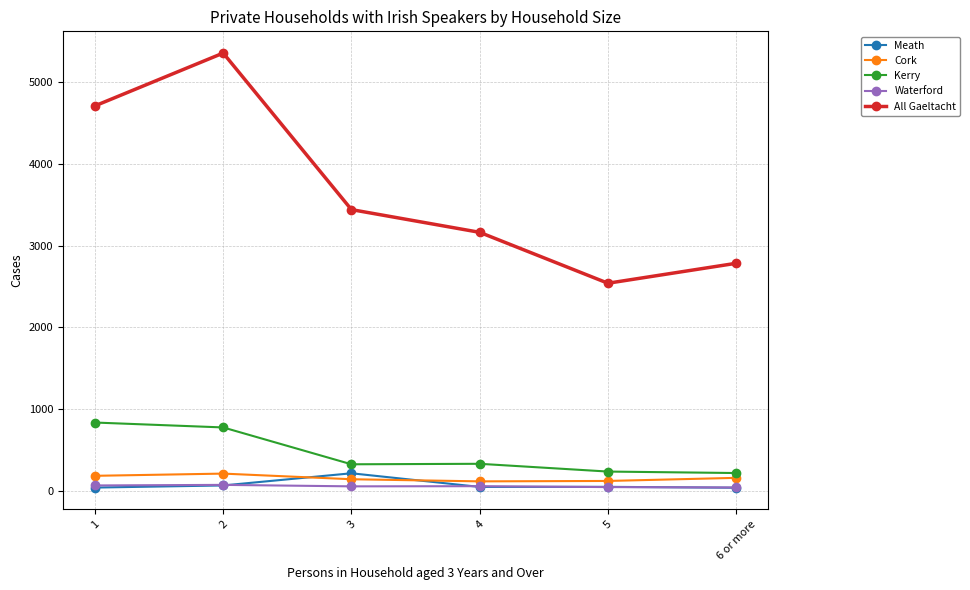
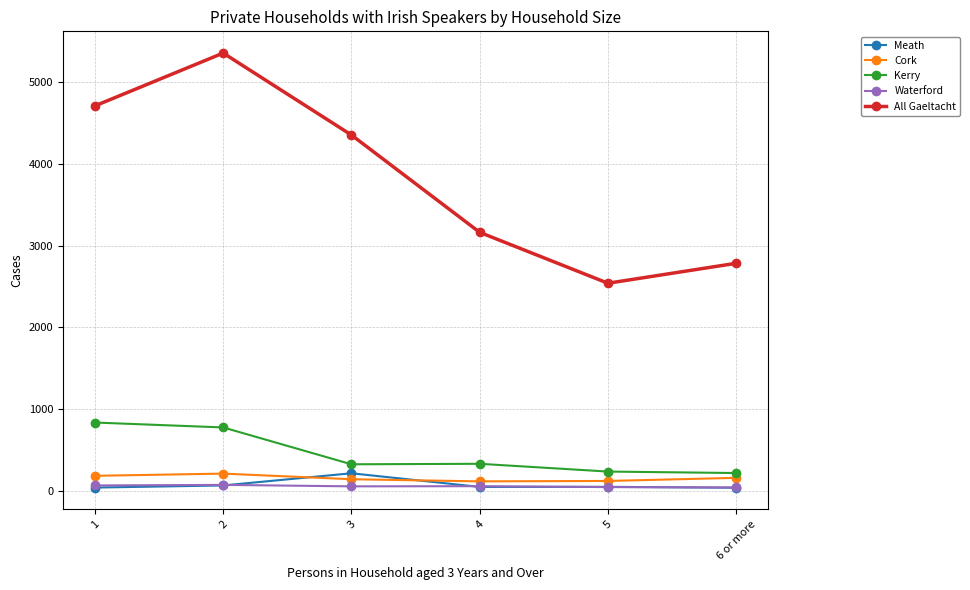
  {
    "Meath": {
      "3": 200
    },
    "Cork": {
      "1": 200,
      "2": 200,
      "3": 100,
      "4": 100,
      "5": 100,
      "6 or more": 200
    },
    "Kerry": {
      "1": 800,
      "2": 800,
      "3": 300,
      "4": 300,
      "5": 200,
      "6 or more": 200
    },
    "Waterford": {
      "3": 100
    },
    "All Gaeltacht": {
      "1": 4700,
      "2": 5400,
-     "3": 3400,
+     "3": 4400,
      "4": 3200,
      "5": 2500,
      "6 or more": 2800
    }
  }
